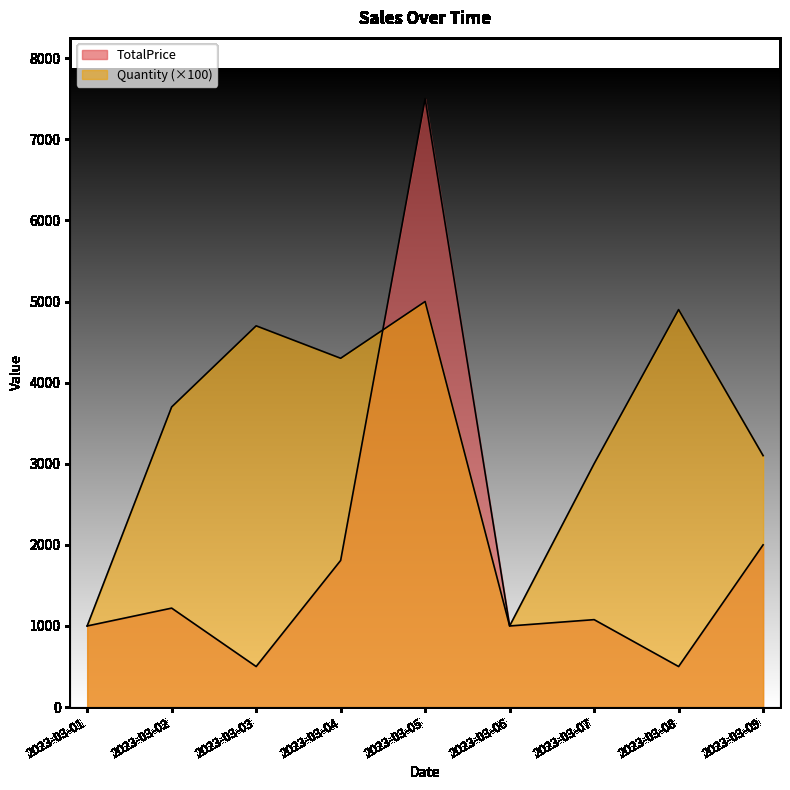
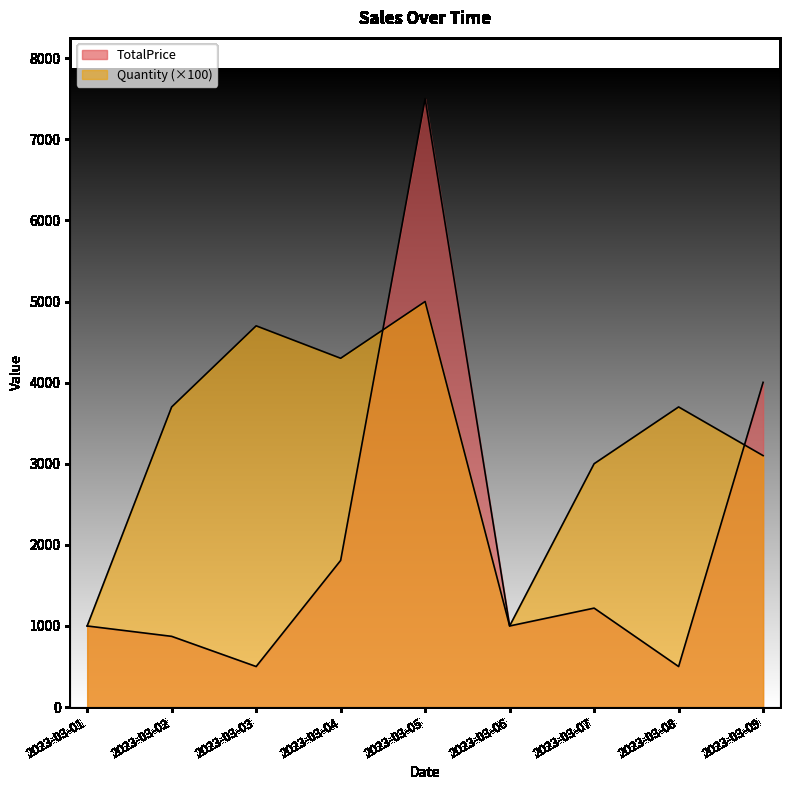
  {
    "TotalPrice": {
-     "2023-03-02": 1200,
+     "2023-03-02": 900,
      "2023-03-03": 500,
      "2023-03-04": 1800,
      "2023-03-05": 7500,
-     "2023-03-07": 1100,
+     "2023-03-07": 1200,
      "2023-03-08": 500,
-     "2023-03-09": 2000
+     "2023-03-09": 4000
    },
    "Quantity (×100)": {
      "2023-03-02": 3700,
      "2023-03-03": 4700,
      "2023-03-04": 4300,
      "2023-03-05": 5000,
      "2023-03-07": 3000,
-     "2023-03-08": 4900,
+     "2023-03-08": 3700,
      "2023-03-09": 3100
    }
  }
